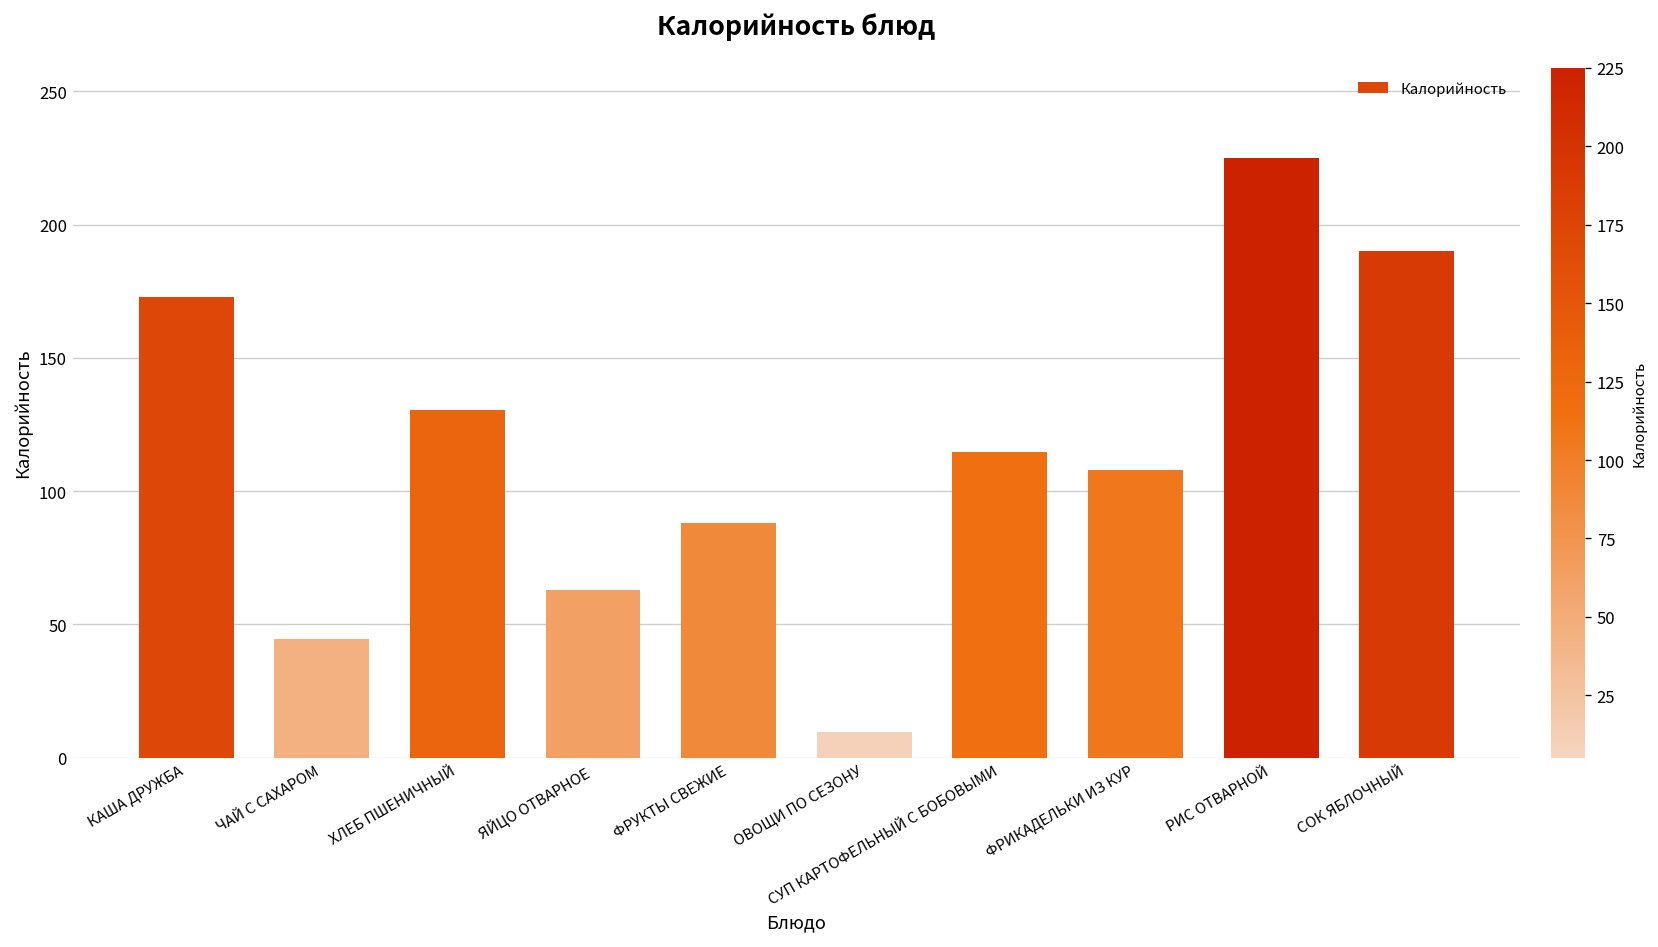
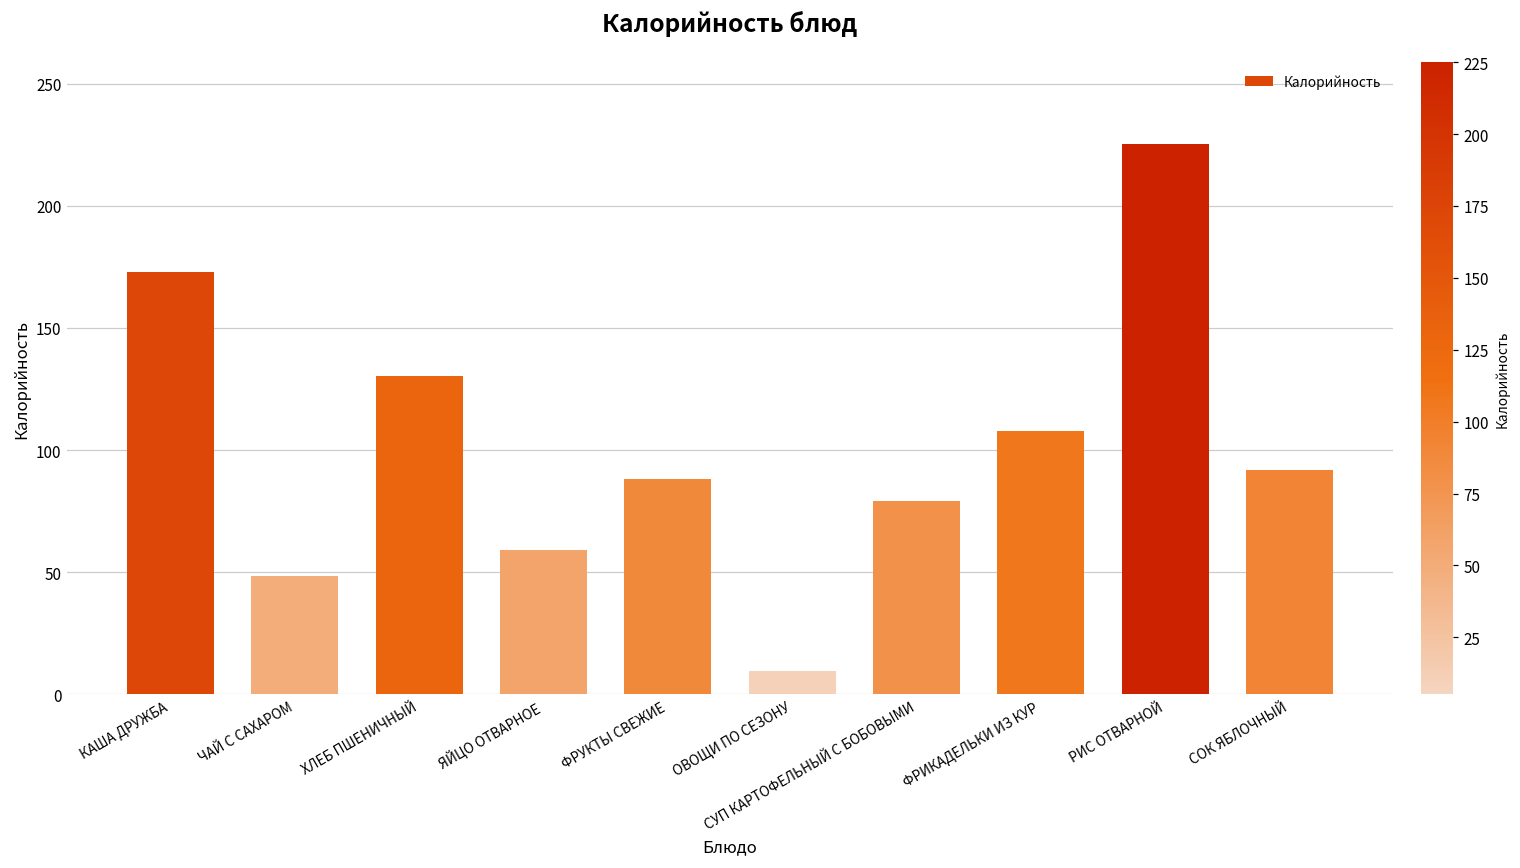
  {
    "КАША ДРУЖБА": 173,
-   "ЧАЙ С САХАРОМ": 44,
+   "ЧАЙ С САХАРОМ": 49,
    "ХЛЕБ ПШЕНИЧНЫЙ": 130,
-   "ЯЙЦО ОТВАРНОЕ": 63,
+   "ЯЙЦО ОТВАРНОЕ": 59,
    "ФРУКТЫ СВЕЖИЕ": 88,
    "ОВОЩИ ПО СЕЗОНУ": 10,
-   "СУП КАРТОФЕЛЬНЫЙ С БОБОВЫМИ": 115,
+   "СУП КАРТОФЕЛЬНЫЙ С БОБОВЫМИ": 79,
    "ФРИКАДЕЛЬКИ ИЗ КУР": 108,
    "РИС ОТВАРНОЙ": 225,
-   "СОК ЯБЛОЧНЫЙ": 190
+   "СОК ЯБЛОЧНЫЙ": 92
  }
